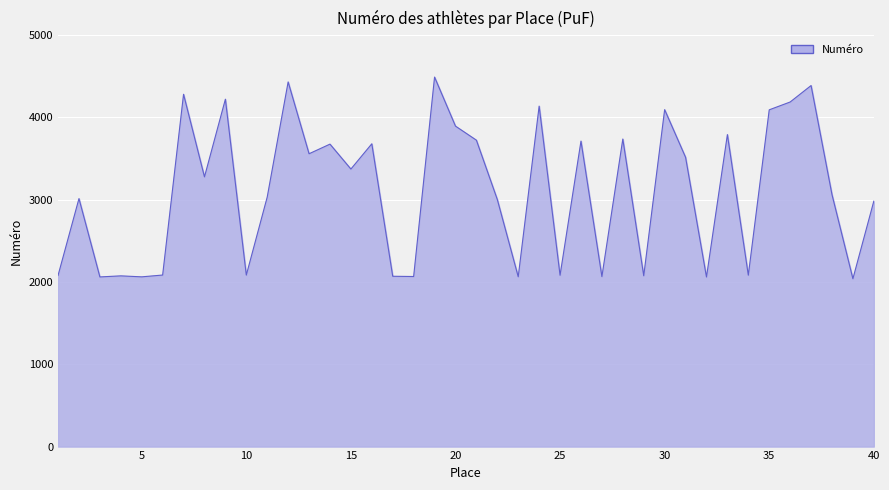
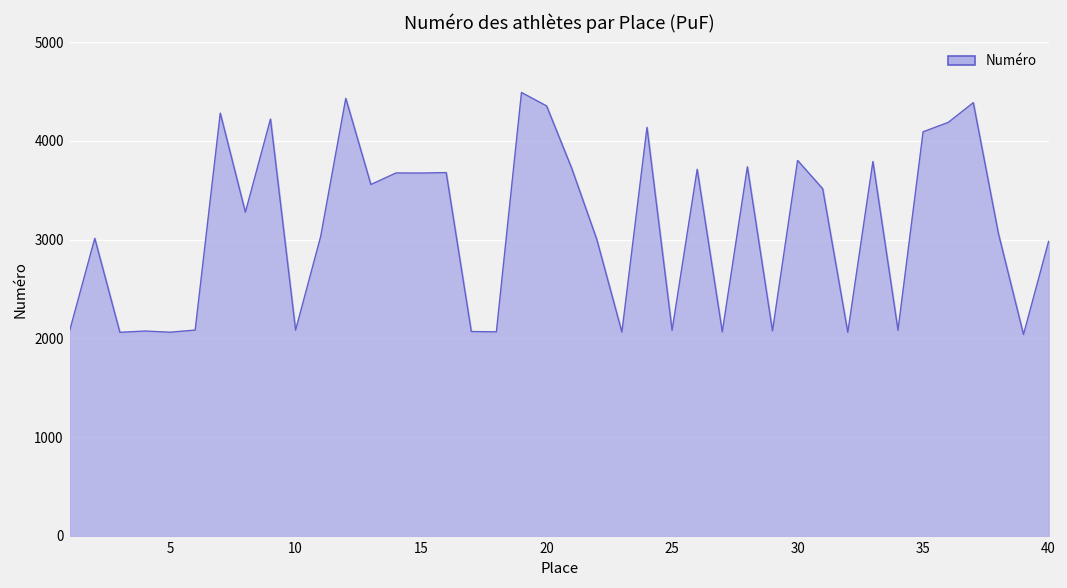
  {
    "5": 2100,
    "10": 2100,
-   "15": 3400,
-   "20": 3900,
+   "15": 3700,
+   "20": 4400,
    "25": 2100,
-   "30": 4100,
+   "30": 3800,
    "35": 4100,
    "40": 3000
  }
